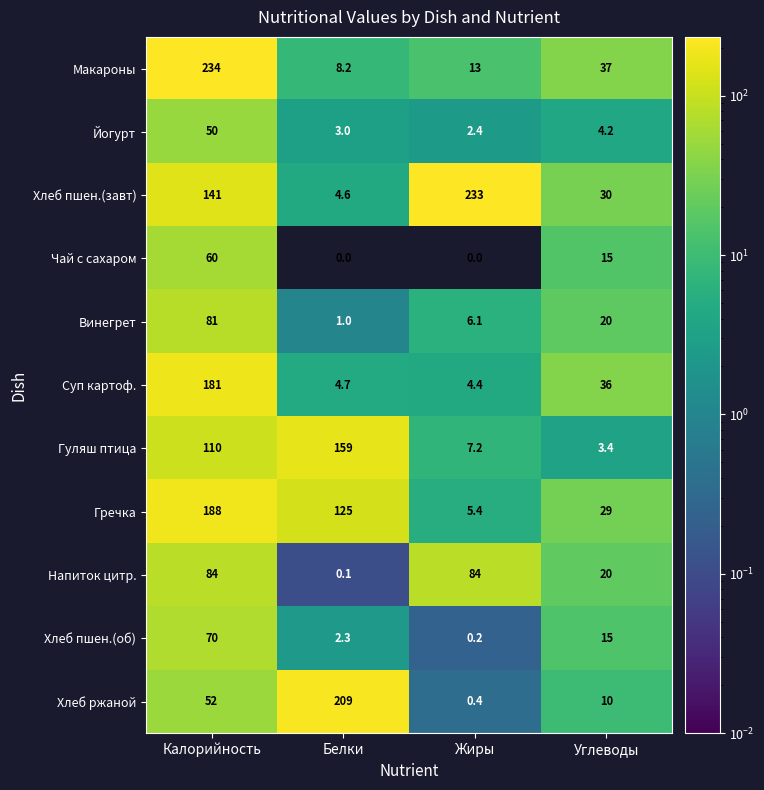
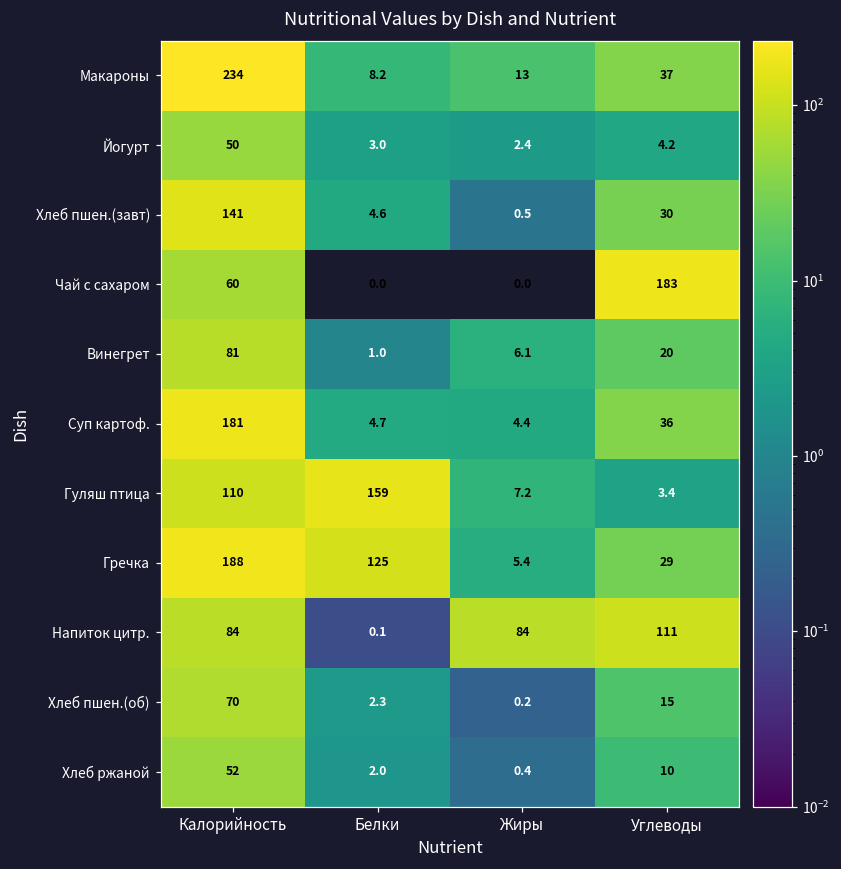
  {
    "Макароны": {
      "Калорийность": 234,
      "Белки": 8.2,
      "Жиры": 13,
      "Углеводы": 37
    },
    "Йогурт": {
      "Калорийность": 50,
      "Белки": 3.0,
      "Жиры": 2.4,
      "Углеводы": 4.2
    },
    "Хлеб пшен.(завт)": {
      "Калорийность": 141,
      "Белки": 4.6,
-     "Жиры": 233,
+     "Жиры": 0.5,
      "Углеводы": 30
    },
    "Чай с сахаром": {
      "Калорийность": 60,
-     "Углеводы": 15
+     "Углеводы": 183
    },
    "Винегрет": {
      "Калорийность": 81,
      "Белки": 1.0,
      "Жиры": 6.1,
      "Углеводы": 20
    },
    "Суп картоф.": {
      "Калорийность": 181,
      "Белки": 4.7,
      "Жиры": 4.4,
      "Углеводы": 36
    },
    "Гуляш птица": {
      "Калорийность": 110,
      "Белки": 159,
      "Жиры": 7.2,
      "Углеводы": 3.4
    },
    "Гречка": {
      "Калорийность": 188,
      "Белки": 125,
      "Жиры": 5.4,
      "Углеводы": 29
    },
    "Напиток цитр.": {
      "Калорийность": 84,
      "Белки": 0.1,
      "Жиры": 84,
-     "Углеводы": 20
+     "Углеводы": 111
    },
    "Хлеб пшен.(об)": {
      "Калорийность": 70,
      "Белки": 2.3,
      "Жиры": 0.2,
      "Углеводы": 15
    },
    "Хлеб ржаной": {
      "Калорийность": 52,
-     "Белки": 209,
+     "Белки": 2.0,
      "Жиры": 0.4,
      "Углеводы": 10
    }
  }
